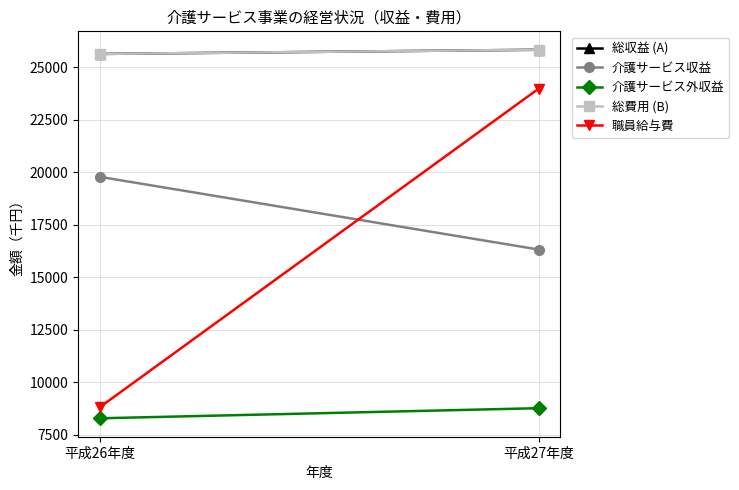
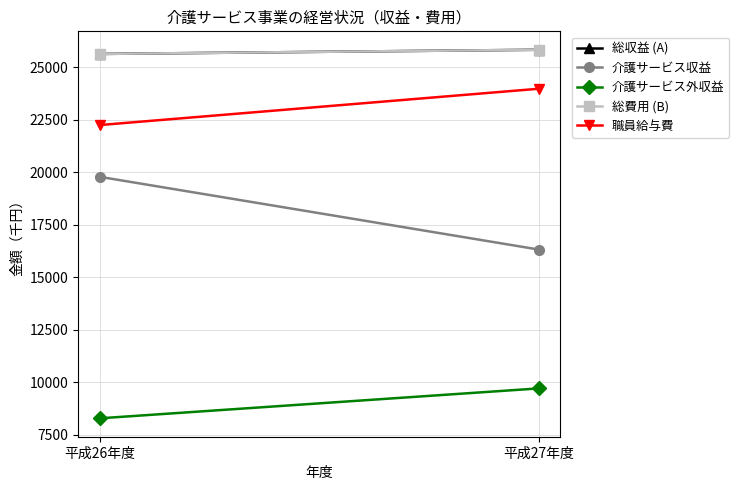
  {
    "総費用 (B)": {
      "平成26年度": 25600,
      "平成27年度": 25800
    },
    "介護サービス収益": {
      "平成26年度": 19800,
      "平成27年度": 16300
    },
    "介護サービス外収益": {
      "平成26年度": 8300,
-     "平成27年度": 8800
+     "平成27年度": 9700
    },
    "職員給与費": {
-     "平成26年度": 8800,
+     "平成26年度": 22300,
      "平成27年度": 24000
    }
  }
